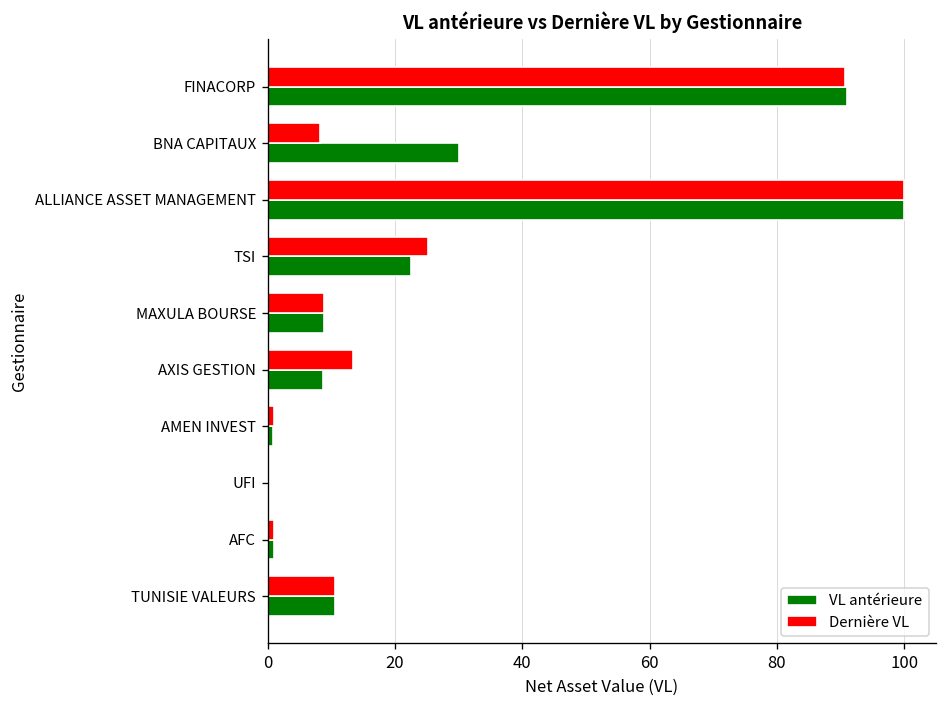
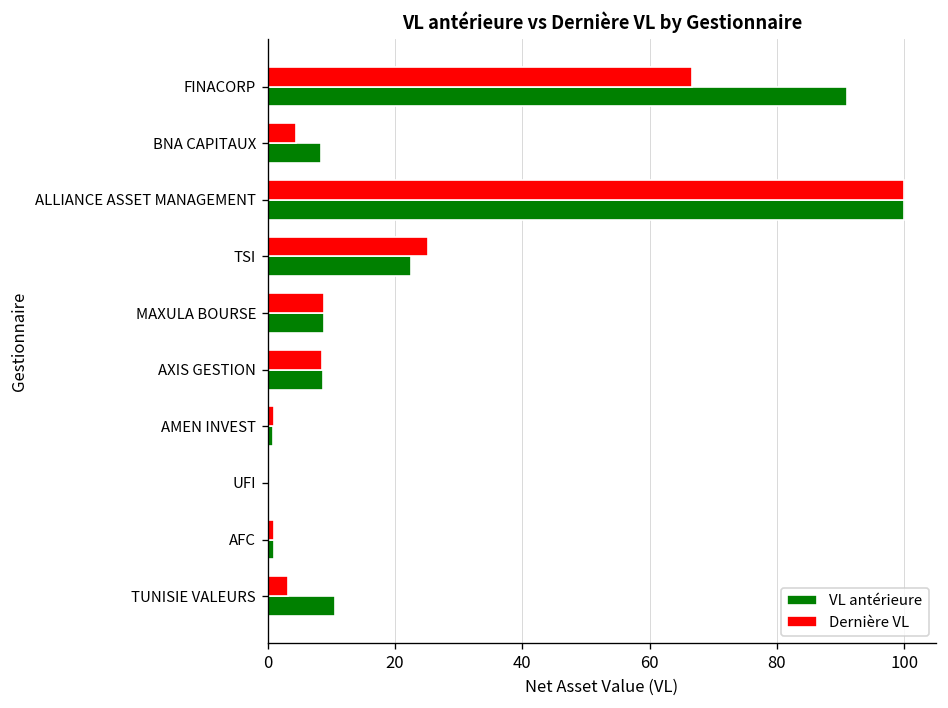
  {
    "VL antérieure": {
      "FINACORP": 91,
-     "BNA CAPITAUX": 30,
+     "BNA CAPITAUX": 8,
      "ALLIANCE ASSET MANAGEMENT": 100,
      "TSI": 23,
      "MAXULA BOURSE": 9,
      "AXIS GESTION": 9,
      "AMEN INVEST": 1,
      "AFC": 1,
      "TUNISIE VALEURS": 10
    },
    "Dernière VL": {
-     "FINACORP": 91,
-     "BNA CAPITAUX": 8,
+     "FINACORP": 67,
+     "BNA CAPITAUX": 4,
      "ALLIANCE ASSET MANAGEMENT": 100,
      "TSI": 25,
      "MAXULA BOURSE": 9,
-     "AXIS GESTION": 13,
+     "AXIS GESTION": 8,
      "AMEN INVEST": 1,
      "AFC": 1,
-     "TUNISIE VALEURS": 11
+     "TUNISIE VALEURS": 3
    }
  }
